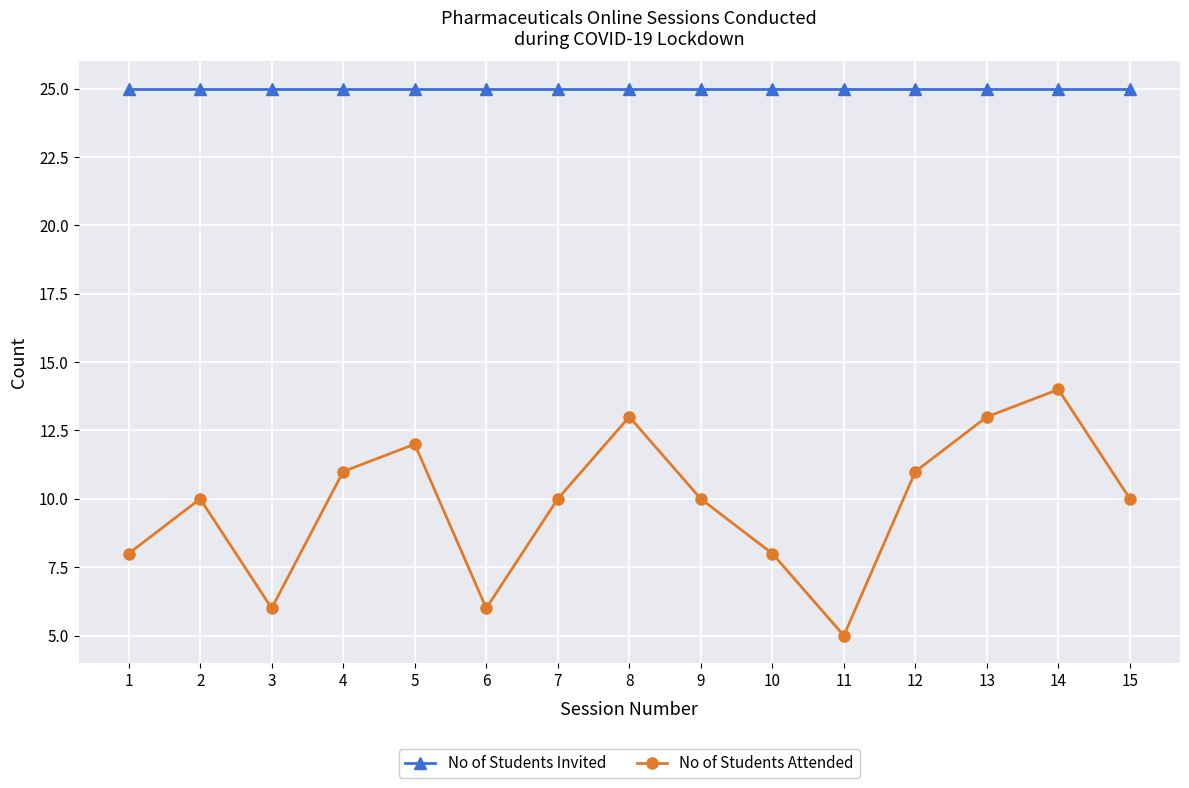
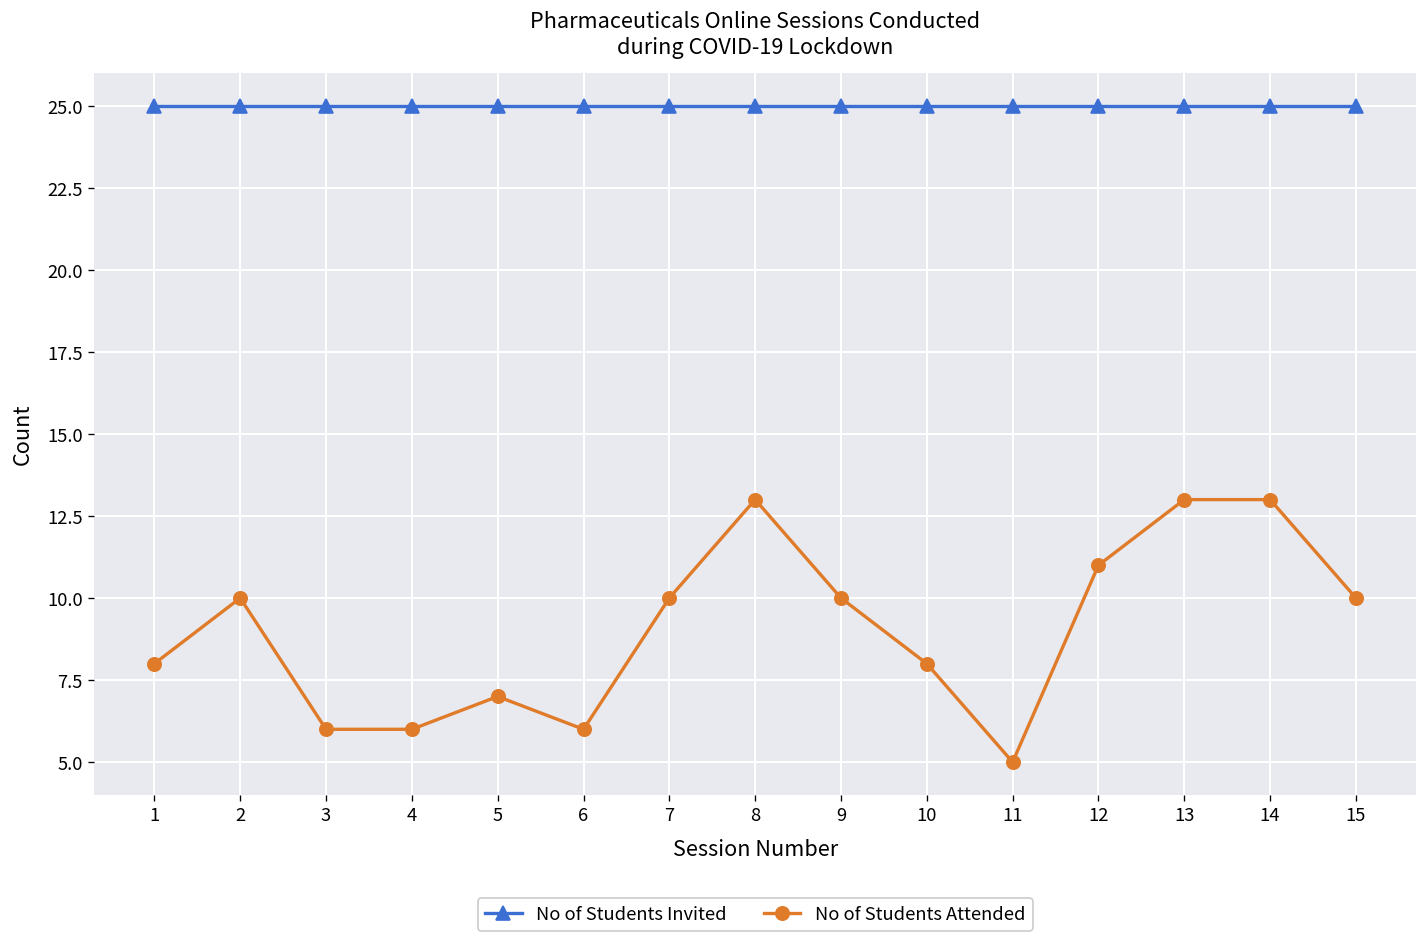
  {
    "No of Students Invited": {
      "1": 25,
      "2": 25,
      "3": 25,
      "4": 25,
      "5": 25,
      "6": 25,
      "7": 25,
      "8": 25,
      "9": 25,
      "10": 25,
      "11": 25,
      "12": 25,
      "13": 25,
      "14": 25,
      "15": 25
    },
    "No of Students Attended": {
      "1": 8,
      "2": 10,
      "3": 6,
-     "4": 11,
-     "5": 12,
+     "4": 6,
+     "5": 7,
      "6": 6,
      "7": 10,
      "8": 13,
      "9": 10,
      "10": 8,
      "11": 5,
      "12": 11,
      "13": 13,
-     "14": 14,
+     "14": 13,
      "15": 10
    }
  }
